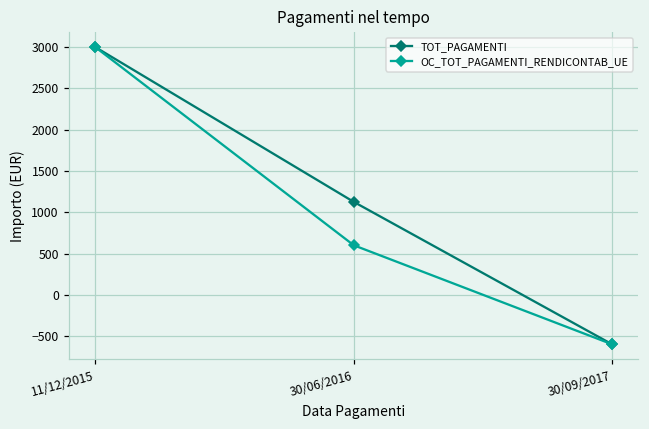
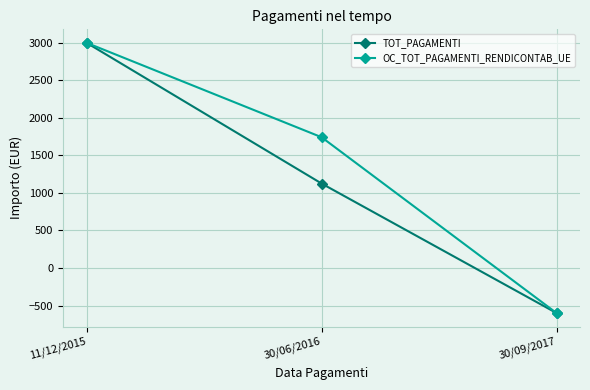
  {
    "TOT_PAGAMENTI": {
      "30/06/2016": 1100
    },
    "OC_TOT_PAGAMENTI_RENDICONTAB_UE": {
-     "30/06/2016": 600
+     "30/06/2016": 1700
    }
  }
